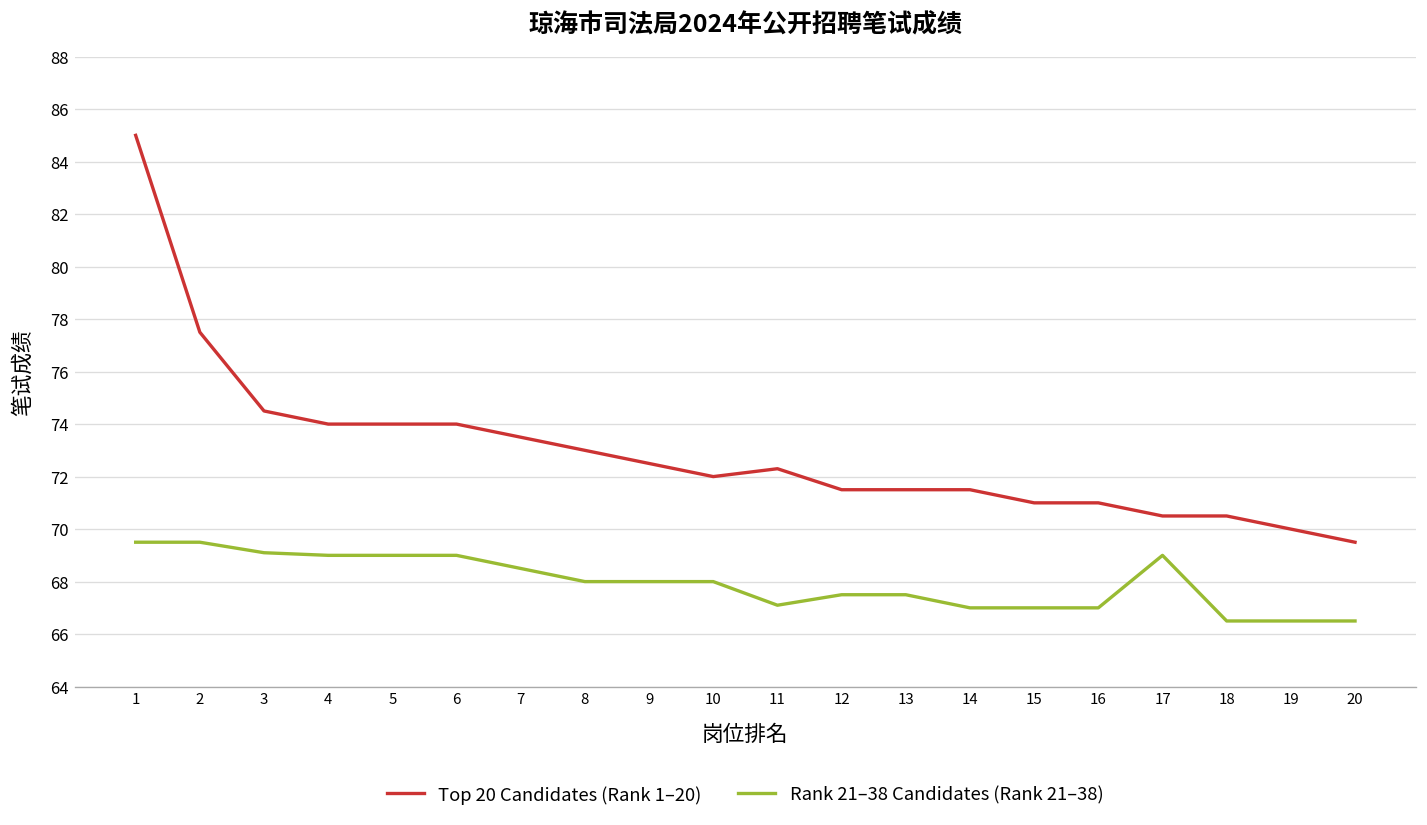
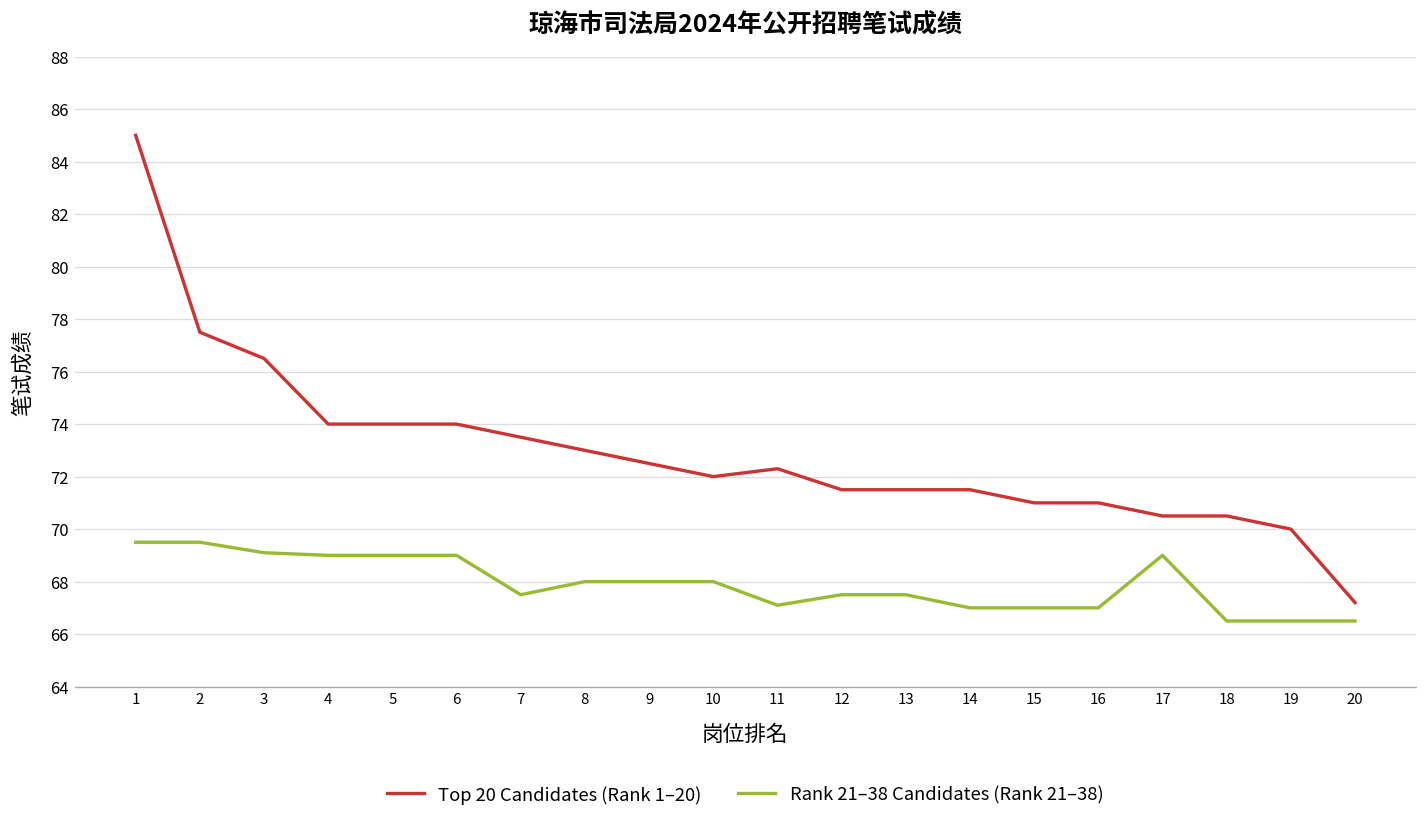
  {
    "Top 20 Candidates (Rank 1–20)": {
      "1": 85.0,
      "2": 77.5,
-     "3": 74.5,
+     "3": 76.5,
      "4": 74.0,
      "5": 74.0,
      "6": 74.0,
      "7": 73.5,
      "8": 73.0,
      "9": 72.5,
      "10": 72.0,
      "11": 72.3,
      "12": 71.5,
      "13": 71.5,
      "14": 71.5,
      "15": 71.0,
      "16": 71.0,
      "17": 70.5,
      "18": 70.5,
      "19": 70.0,
-     "20": 69.5
+     "20": 67.2
    },
    "Rank 21–38 Candidates (Rank 21–38)": {
      "1": 69.5,
      "2": 69.5,
      "3": 69.1,
      "4": 69.0,
      "5": 69.0,
      "6": 69.0,
-     "7": 68.5,
+     "7": 67.5,
      "8": 68.0,
      "9": 68.0,
      "10": 68.0,
      "11": 67.1,
      "12": 67.5,
      "13": 67.5,
      "14": 67.0,
      "15": 67.0,
      "16": 67.0,
      "17": 69.0,
      "18": 66.5,
      "19": 66.5,
      "20": 66.5
    }
  }
